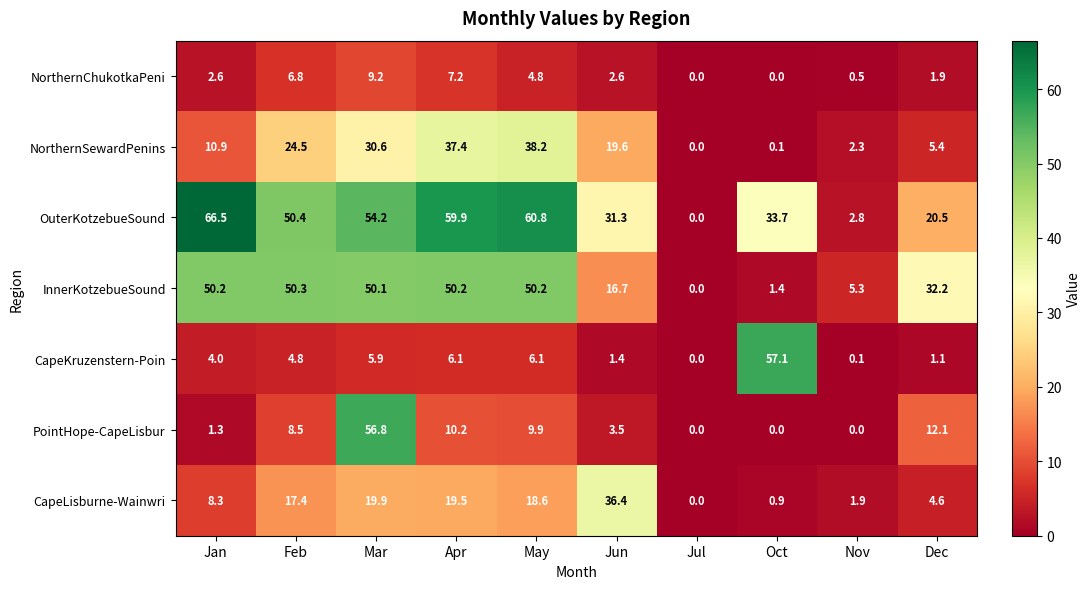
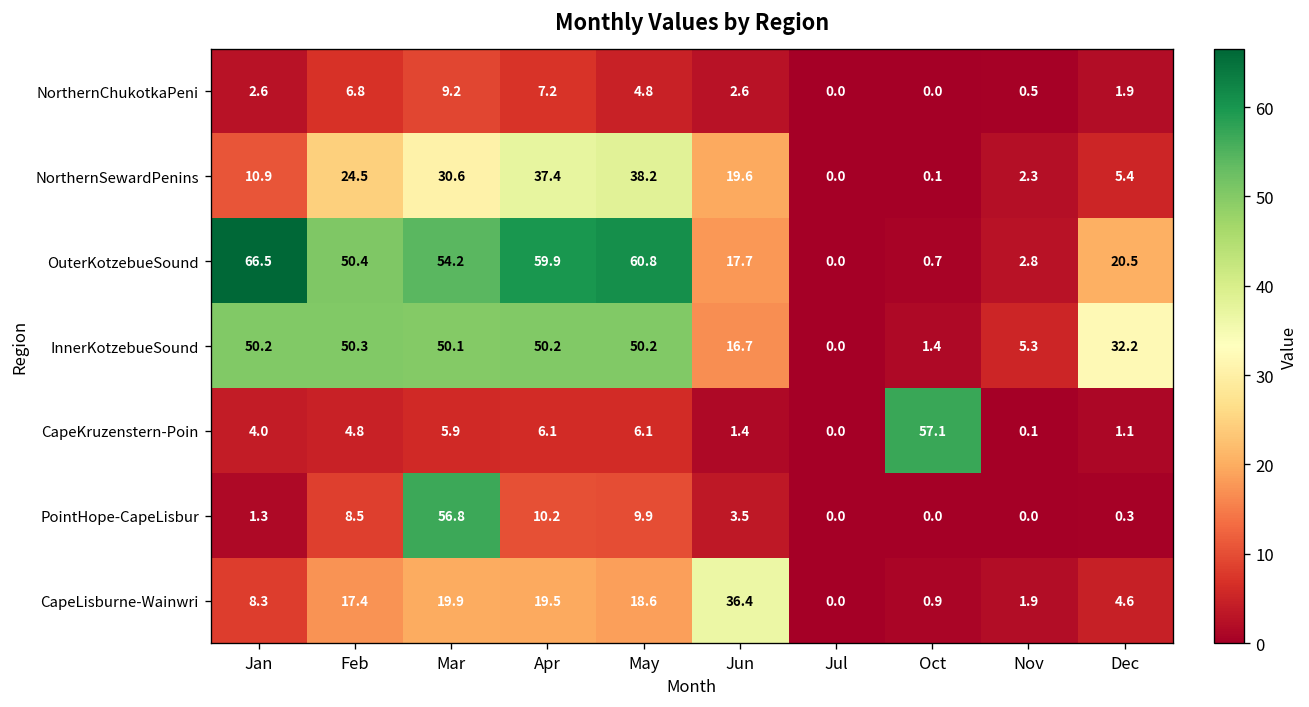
  {
    "NorthernChukotkaPeni": {
      "Jan": 2.6,
      "Feb": 6.8,
      "Mar": 9.2,
      "Apr": 7.2,
      "May": 4.8,
      "Jun": 2.6,
      "Jul": 0.0,
      "Oct": 0.0,
      "Nov": 0.5,
      "Dec": 1.9
    },
    "NorthernSewardPenins": {
      "Jan": 10.9,
      "Feb": 24.5,
      "Mar": 30.6,
      "Apr": 37.4,
      "May": 38.2,
      "Jun": 19.6,
      "Jul": 0.0,
      "Oct": 0.1,
      "Nov": 2.3,
      "Dec": 5.4
    },
    "OuterKotzebueSound": {
      "Jan": 66.5,
      "Feb": 50.4,
      "Mar": 54.2,
      "Apr": 59.9,
      "May": 60.8,
-     "Jun": 31.3,
+     "Jun": 17.7,
      "Jul": 0.0,
-     "Oct": 33.7,
+     "Oct": 0.7,
      "Nov": 2.8,
      "Dec": 20.5
    },
    "InnerKotzebueSound": {
      "Jan": 50.2,
      "Feb": 50.3,
      "Mar": 50.1,
      "Apr": 50.2,
      "May": 50.2,
      "Jun": 16.7,
      "Jul": 0.0,
      "Oct": 1.4,
      "Nov": 5.3,
      "Dec": 32.2
    },
    "CapeKruzenstern-Poin": {
      "Jan": 4.0,
      "Feb": 4.8,
      "Mar": 5.9,
      "Apr": 6.1,
      "May": 6.1,
      "Jun": 1.4,
      "Jul": 0.0,
      "Oct": 57.1,
      "Nov": 0.1,
      "Dec": 1.1
    },
    "PointHope-CapeLisbur": {
      "Jan": 1.3,
      "Feb": 8.5,
      "Mar": 56.8,
      "Apr": 10.2,
      "May": 9.9,
      "Jun": 3.5,
      "Jul": 0.0,
      "Oct": 0.0,
      "Nov": 0.0,
-     "Dec": 12.1
+     "Dec": 0.3
    },
    "CapeLisburne-Wainwri": {
      "Jan": 8.3,
      "Feb": 17.4,
      "Mar": 19.9,
      "Apr": 19.5,
      "May": 18.6,
      "Jun": 36.4,
      "Jul": 0.0,
      "Oct": 0.9,
      "Nov": 1.9,
      "Dec": 4.6
    }
  }
